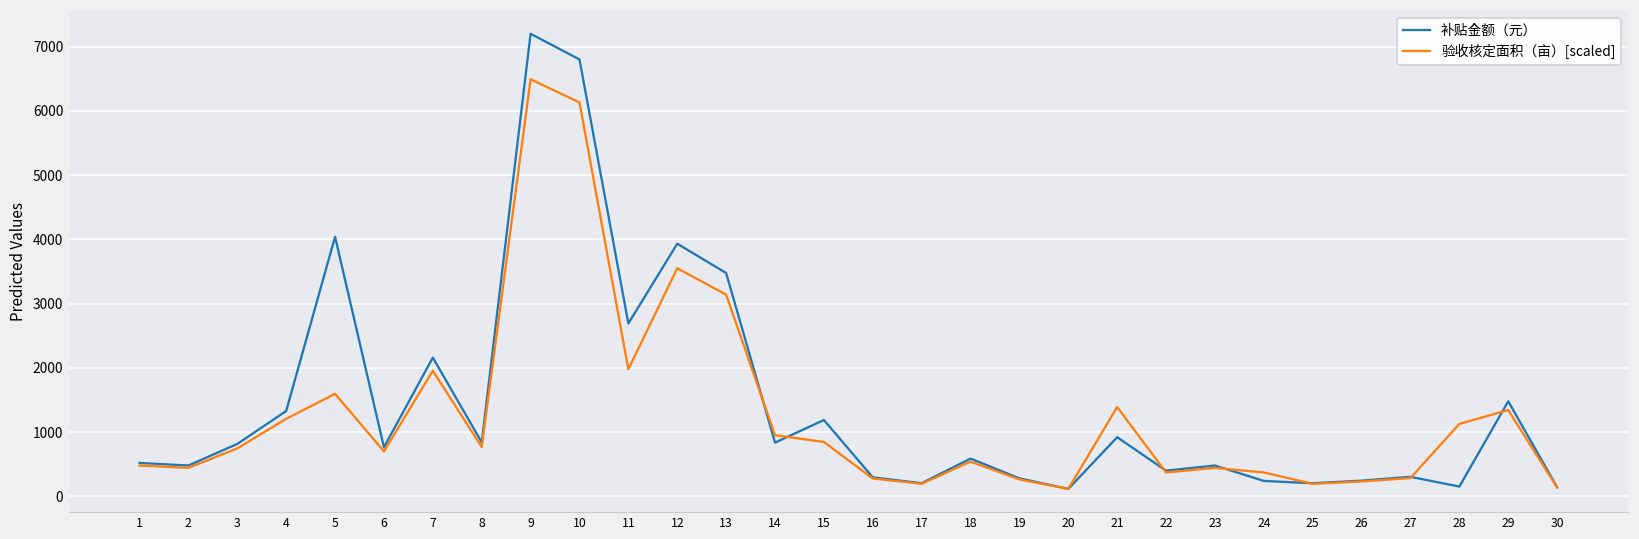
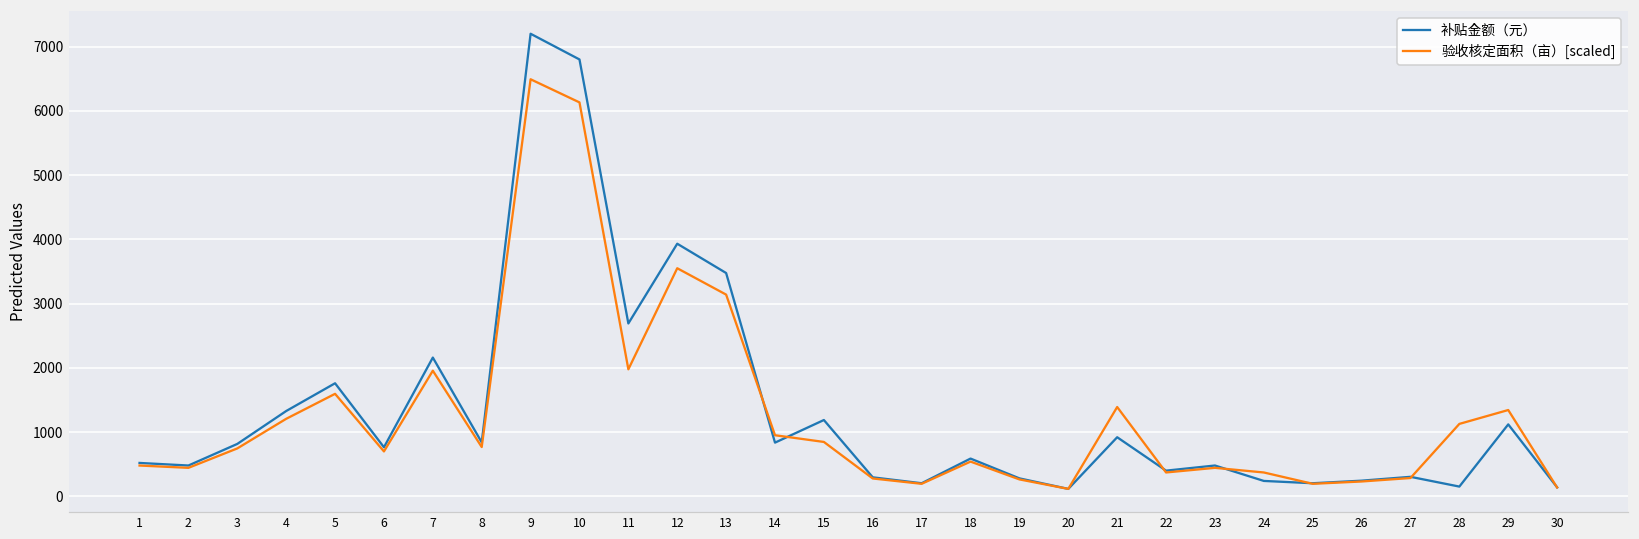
  {
    "补贴金额（元）": {
      "3": 800,
      "4": 1300,
-     "5": 4000,
+     "5": 1800,
      "6": 800,
      "7": 2200,
      "8": 800,
      "9": 7200,
      "10": 6800,
      "11": 2700,
      "12": 3900,
      "13": 3500,
      "14": 800,
      "15": 1200,
      "18": 600,
      "21": 900,
      "24": 200,
      "28": 200,
-     "29": 1500
+     "29": 1100
    },
    "验收核定面积（亩）[scaled]": {
      "3": 700,
      "4": 1200,
      "5": 1600,
      "6": 700,
      "7": 2000,
      "8": 800,
      "9": 6500,
      "10": 6100,
      "11": 2000,
      "12": 3600,
      "13": 3100,
      "14": 1000,
      "15": 800,
      "18": 500,
      "21": 1400,
      "24": 400,
      "28": 1100,
      "29": 1300
    }
  }
